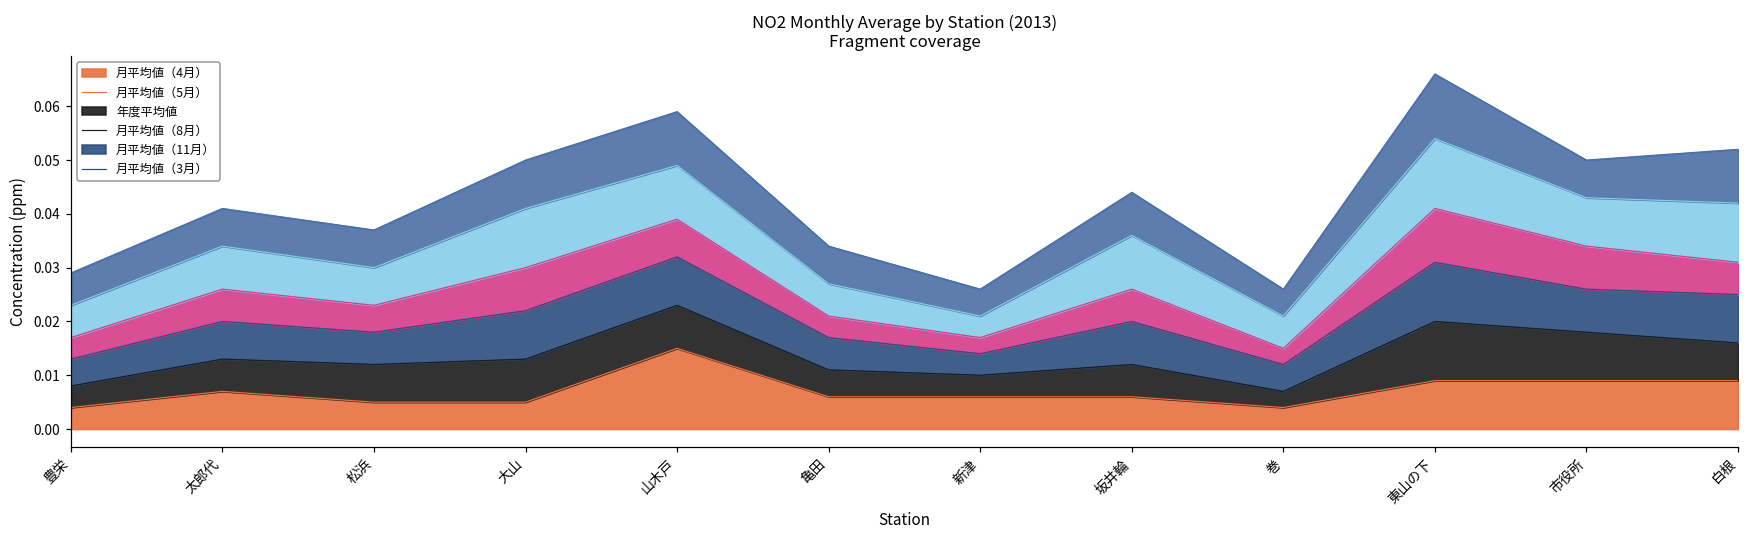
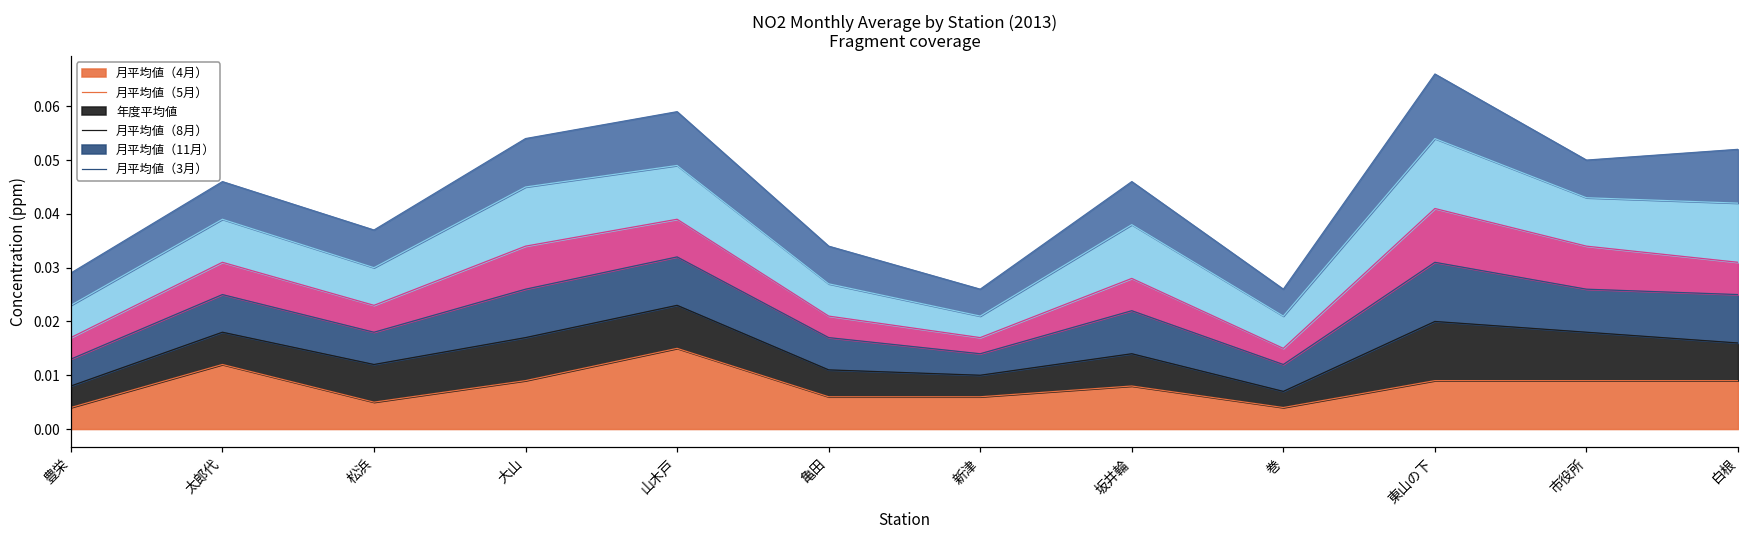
  {
    "月平均値（4月）": {
      "豊栄": 0.004,
-     "太郎代": 0.007,
+     "太郎代": 0.012,
      "松浜": 0.005,
-     "大山": 0.005,
+     "大山": 0.009,
      "山木戸": 0.015,
      "亀田": 0.006,
      "新津": 0.006,
-     "坂井輪": 0.006,
+     "坂井輪": 0.008,
      "巻": 0.004,
      "東山の下": 0.009,
      "市役所": 0.009,
      "白根": 0.009
    }
  }
